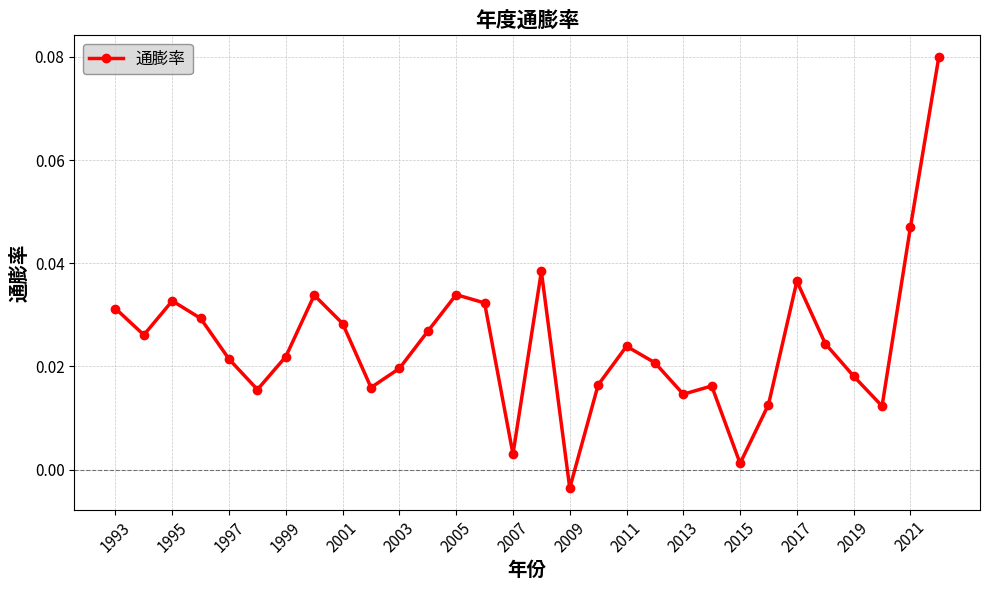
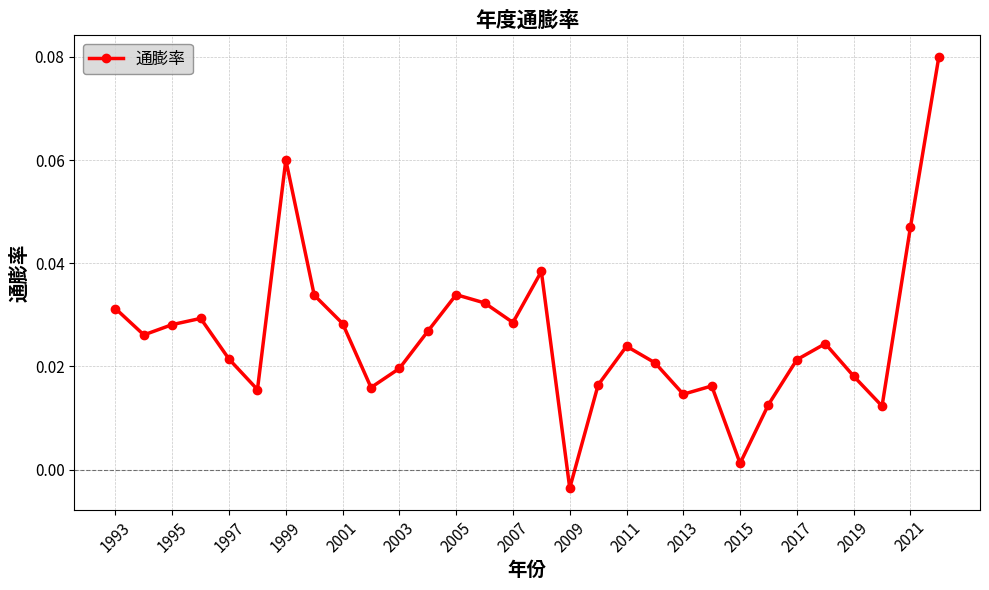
  {
    "1993": 0.031,
-   "1995": 0.033,
+   "1995": 0.028,
    "1997": 0.021,
-   "1999": 0.022,
+   "1999": 0.060,
    "2001": 0.028,
    "2003": 0.020,
    "2005": 0.034,
-   "2007": 0.003,
+   "2007": 0.029,
    "2009": -0.004,
    "2011": 0.024,
    "2013": 0.015,
    "2015": 0.001,
-   "2017": 0.037,
+   "2017": 0.021,
    "2019": 0.018,
    "2021": 0.047
  }
